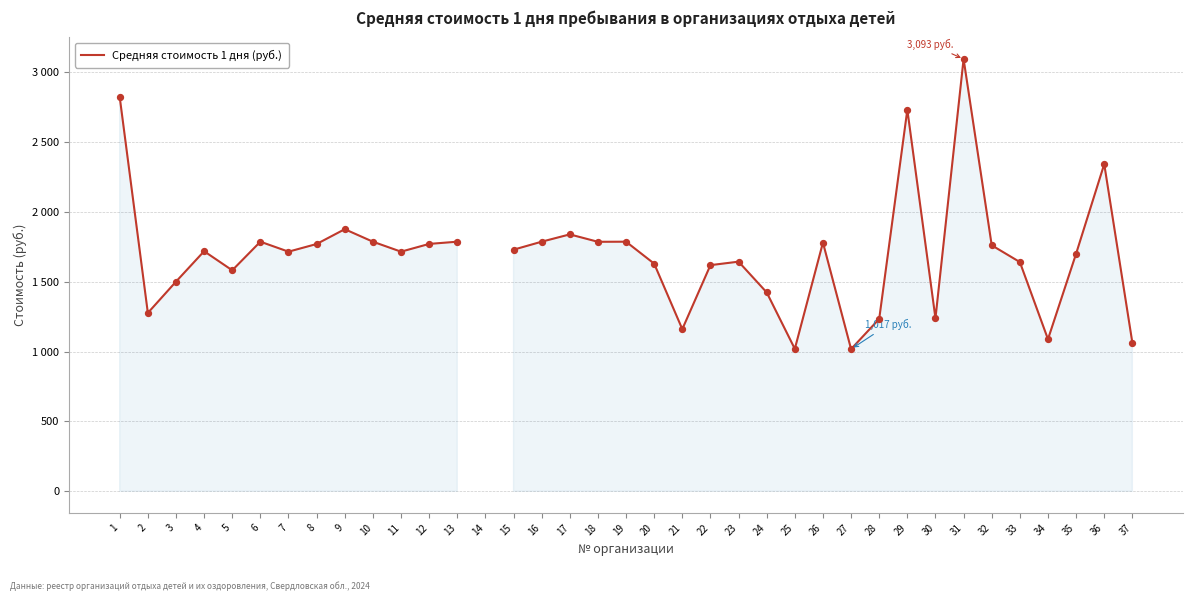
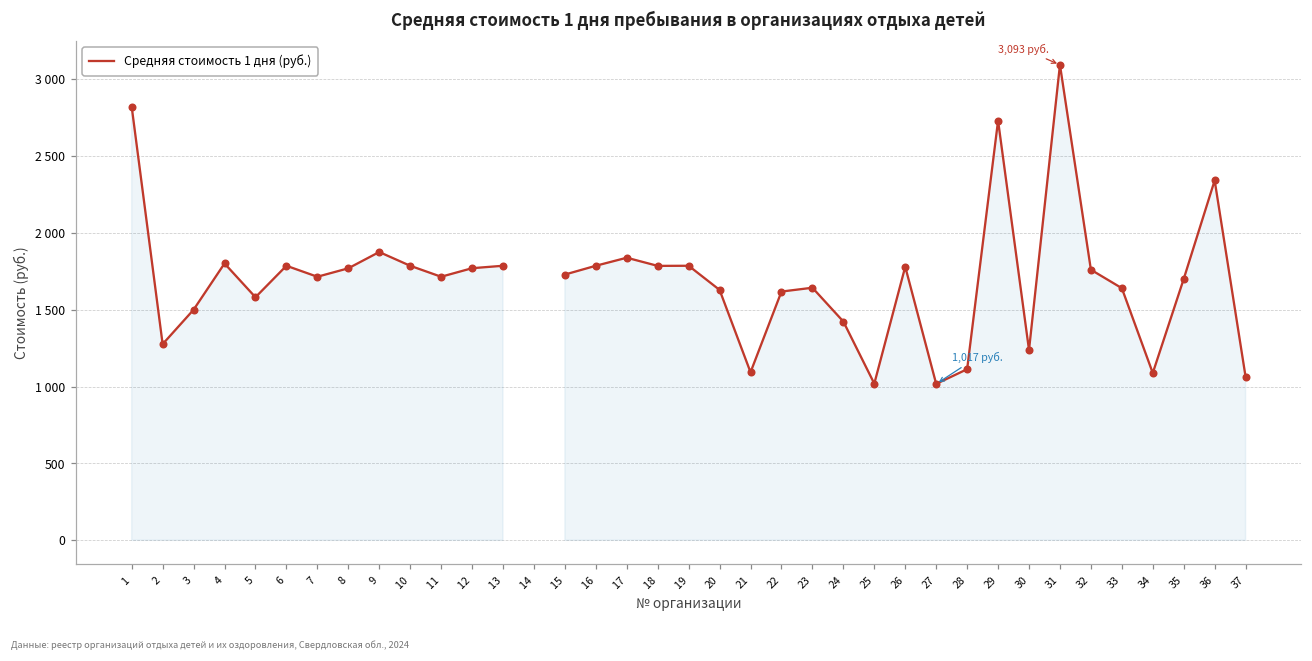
  {
    "1": 2820,
    "2": 1280,
    "3": 1500,
-   "4": 1720,
+   "4": 1800,
    "5": 1580,
    "6": 1790,
    "7": 1710,
    "8": 1770,
    "9": 1880,
    "10": 1790,
    "11": 1710,
    "12": 1770,
    "13": 1790,
    "15": 1730,
    "16": 1790,
    "17": 1840,
    "18": 1790,
    "19": 1790,
    "20": 1630,
-   "21": 1160,
+   "21": 1090,
    "22": 1620,
    "23": 1640,
    "24": 1420,
    "25": 1020,
    "26": 1780,
-   "28": 1230,
+   "28": 1110,
    "29": 2730,
    "30": 1240,
    "32": 1760,
    "33": 1640,
    "34": 1090,
    "35": 1700,
    "36": 2340,
    "37": 1060
  }
